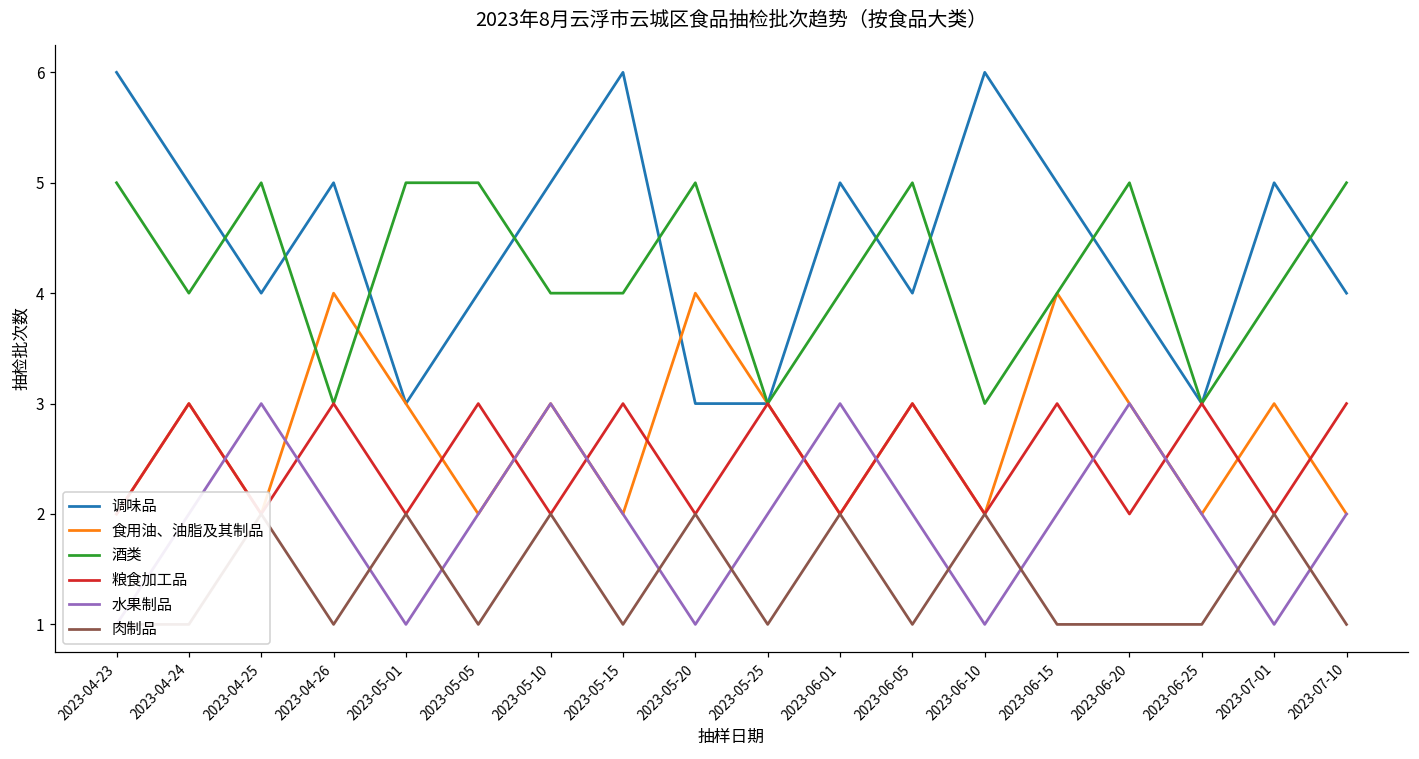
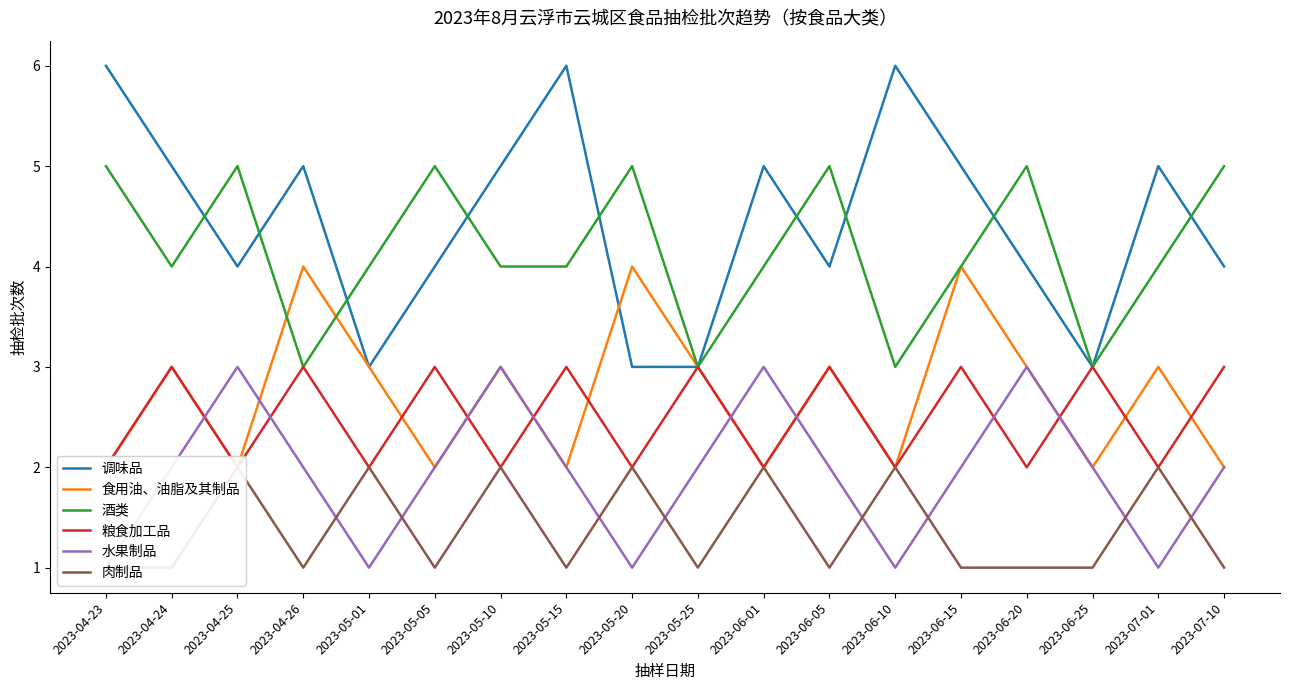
  {
    "调味品": {
      "2023-04-23": 6,
      "2023-04-24": 5,
      "2023-04-25": 4,
      "2023-04-26": 5,
      "2023-05-05": 4,
      "2023-05-10": 5,
      "2023-05-15": 6,
      "2023-05-20": 3,
      "2023-06-01": 5,
      "2023-06-05": 4,
      "2023-06-10": 6,
      "2023-06-15": 5,
      "2023-06-20": 4,
      "2023-07-01": 5,
      "2023-07-10": 4
    },
    "食用油、油脂及其制品": {
      "2023-04-26": 4,
      "2023-05-20": 4,
      "2023-07-01": 3
    },
    "酒类": {
      "2023-04-23": 5,
      "2023-04-24": 4,
      "2023-04-25": 5,
-     "2023-05-01": 5,
+     "2023-05-01": 4,
      "2023-05-05": 5,
      "2023-05-10": 4,
      "2023-05-15": 4,
      "2023-05-20": 5,
      "2023-06-01": 4,
      "2023-06-05": 5,
      "2023-06-10": 3,
      "2023-06-20": 5,
      "2023-07-01": 4,
      "2023-07-10": 5
    },
    "粮食加工品": {
      "2023-05-05": 3,
      "2023-05-15": 3,
      "2023-06-15": 3,
      "2023-06-20": 2,
      "2023-07-10": 3
    },
    "水果制品": {
      "2023-04-25": 3,
      "2023-04-26": 2,
      "2023-05-01": 1,
      "2023-05-20": 1,
      "2023-05-25": 2,
      "2023-06-01": 3,
      "2023-06-05": 2,
      "2023-06-10": 1,
      "2023-06-15": 2,
      "2023-07-01": 1
    },
    "肉制品": {
      "2023-04-26": 1,
      "2023-05-05": 1,
      "2023-05-15": 1,
      "2023-05-25": 1,
      "2023-06-05": 1,
      "2023-06-15": 1,
      "2023-06-20": 1,
      "2023-06-25": 1,
      "2023-07-10": 1
    }
  }
